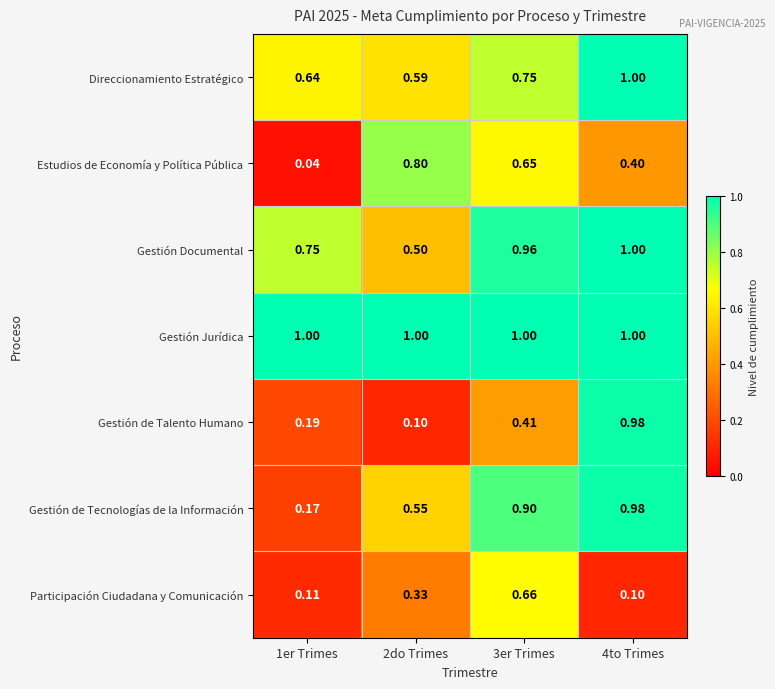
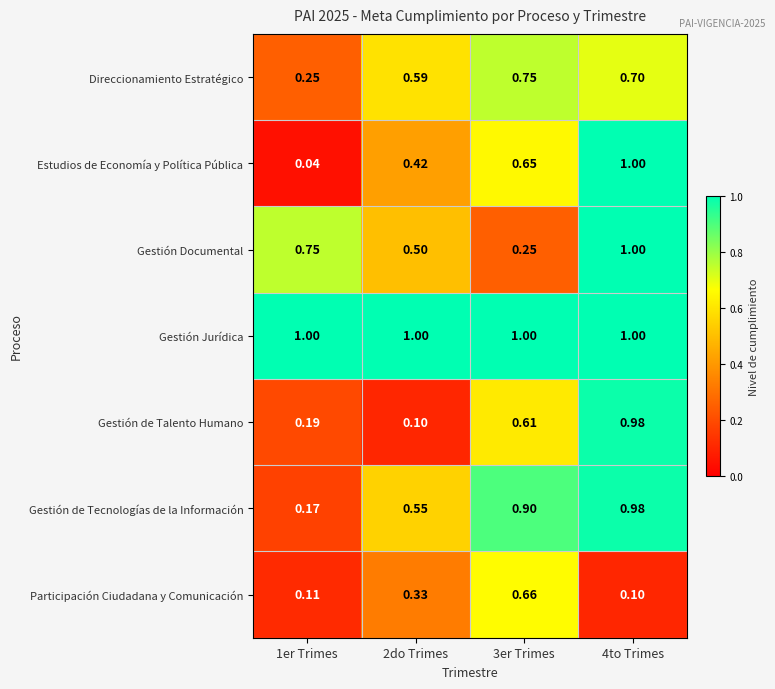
  {
    "Direccionamiento Estratégico": {
-     "1er Trimes": 0.64,
+     "1er Trimes": 0.25,
      "2do Trimes": 0.59,
      "3er Trimes": 0.75,
-     "4to Trimes": 1.00
+     "4to Trimes": 0.70
    },
    "Estudios de Economía y Política Pública": {
      "1er Trimes": 0.04,
-     "2do Trimes": 0.80,
+     "2do Trimes": 0.42,
      "3er Trimes": 0.65,
-     "4to Trimes": 0.40
+     "4to Trimes": 1.00
    },
    "Gestión Documental": {
      "1er Trimes": 0.75,
      "2do Trimes": 0.50,
-     "3er Trimes": 0.96,
+     "3er Trimes": 0.25,
      "4to Trimes": 1.00
    },
    "Gestión Jurídica": {
      "1er Trimes": 1.00,
      "2do Trimes": 1.00,
      "3er Trimes": 1.00,
      "4to Trimes": 1.00
    },
    "Gestión de Talento Humano": {
      "1er Trimes": 0.19,
      "2do Trimes": 0.10,
-     "3er Trimes": 0.41,
+     "3er Trimes": 0.61,
      "4to Trimes": 0.98
    },
    "Gestión de Tecnologías de la Información": {
      "1er Trimes": 0.17,
      "2do Trimes": 0.55,
      "3er Trimes": 0.90,
      "4to Trimes": 0.98
    },
    "Participación Ciudadana y Comunicación": {
      "1er Trimes": 0.11,
      "2do Trimes": 0.33,
      "3er Trimes": 0.66,
      "4to Trimes": 0.10
    }
  }
